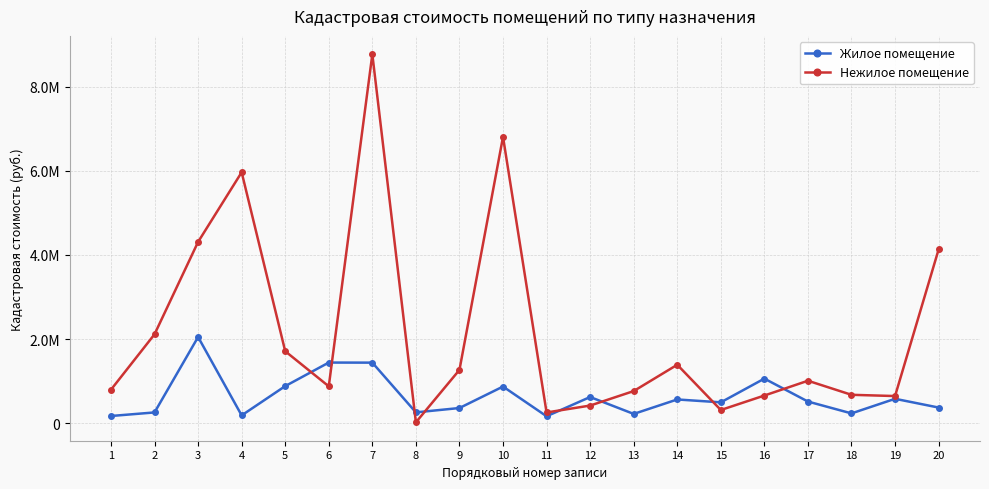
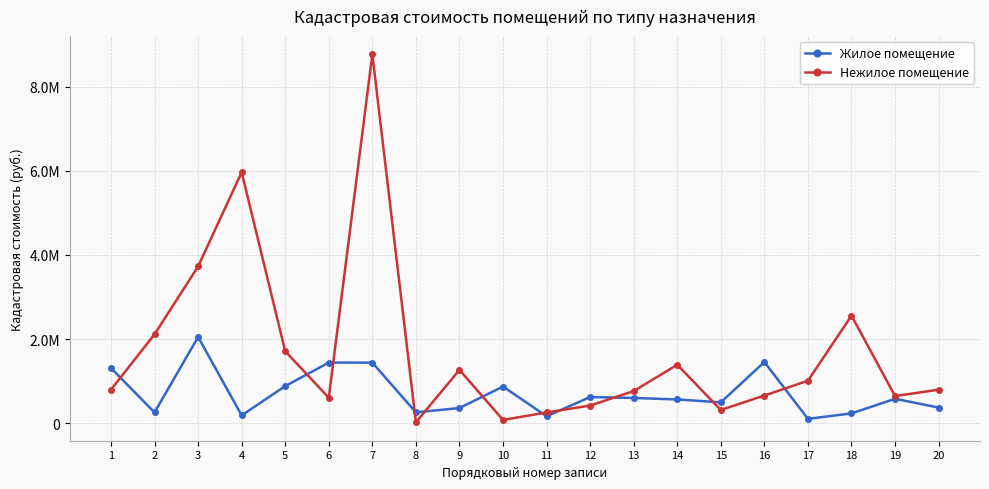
  {
    "Жилое помещение": {
-     "1": 200000,
+     "1": 1300000,
      "2": 300000,
      "3": 2000000,
      "4": 200000,
      "5": 900000,
      "6": 1400000,
      "7": 1400000,
      "8": 300000,
      "9": 400000,
      "10": 900000,
      "11": 200000,
      "12": 600000,
-     "13": 200000,
+     "13": 600000,
      "14": 600000,
      "15": 500000,
-     "16": 1100000,
-     "17": 500000,
+     "16": 1500000,
+     "17": 100000,
      "18": 200000,
      "19": 600000,
      "20": 400000
    },
    "Нежилое помещение": {
      "1": 800000,
      "2": 2100000,
-     "3": 4300000,
+     "3": 3700000,
      "4": 6000000,
      "5": 1700000,
-     "6": 900000,
+     "6": 600000,
      "7": 8800000,
      "8": 0,
      "9": 1300000,
-     "10": 6800000,
+     "10": 100000,
      "11": 300000,
      "12": 400000,
      "13": 800000,
      "14": 1400000,
      "15": 300000,
      "16": 700000,
      "17": 1000000,
-     "18": 700000,
+     "18": 2600000,
      "19": 600000,
-     "20": 4100000
+     "20": 800000
    }
  }
